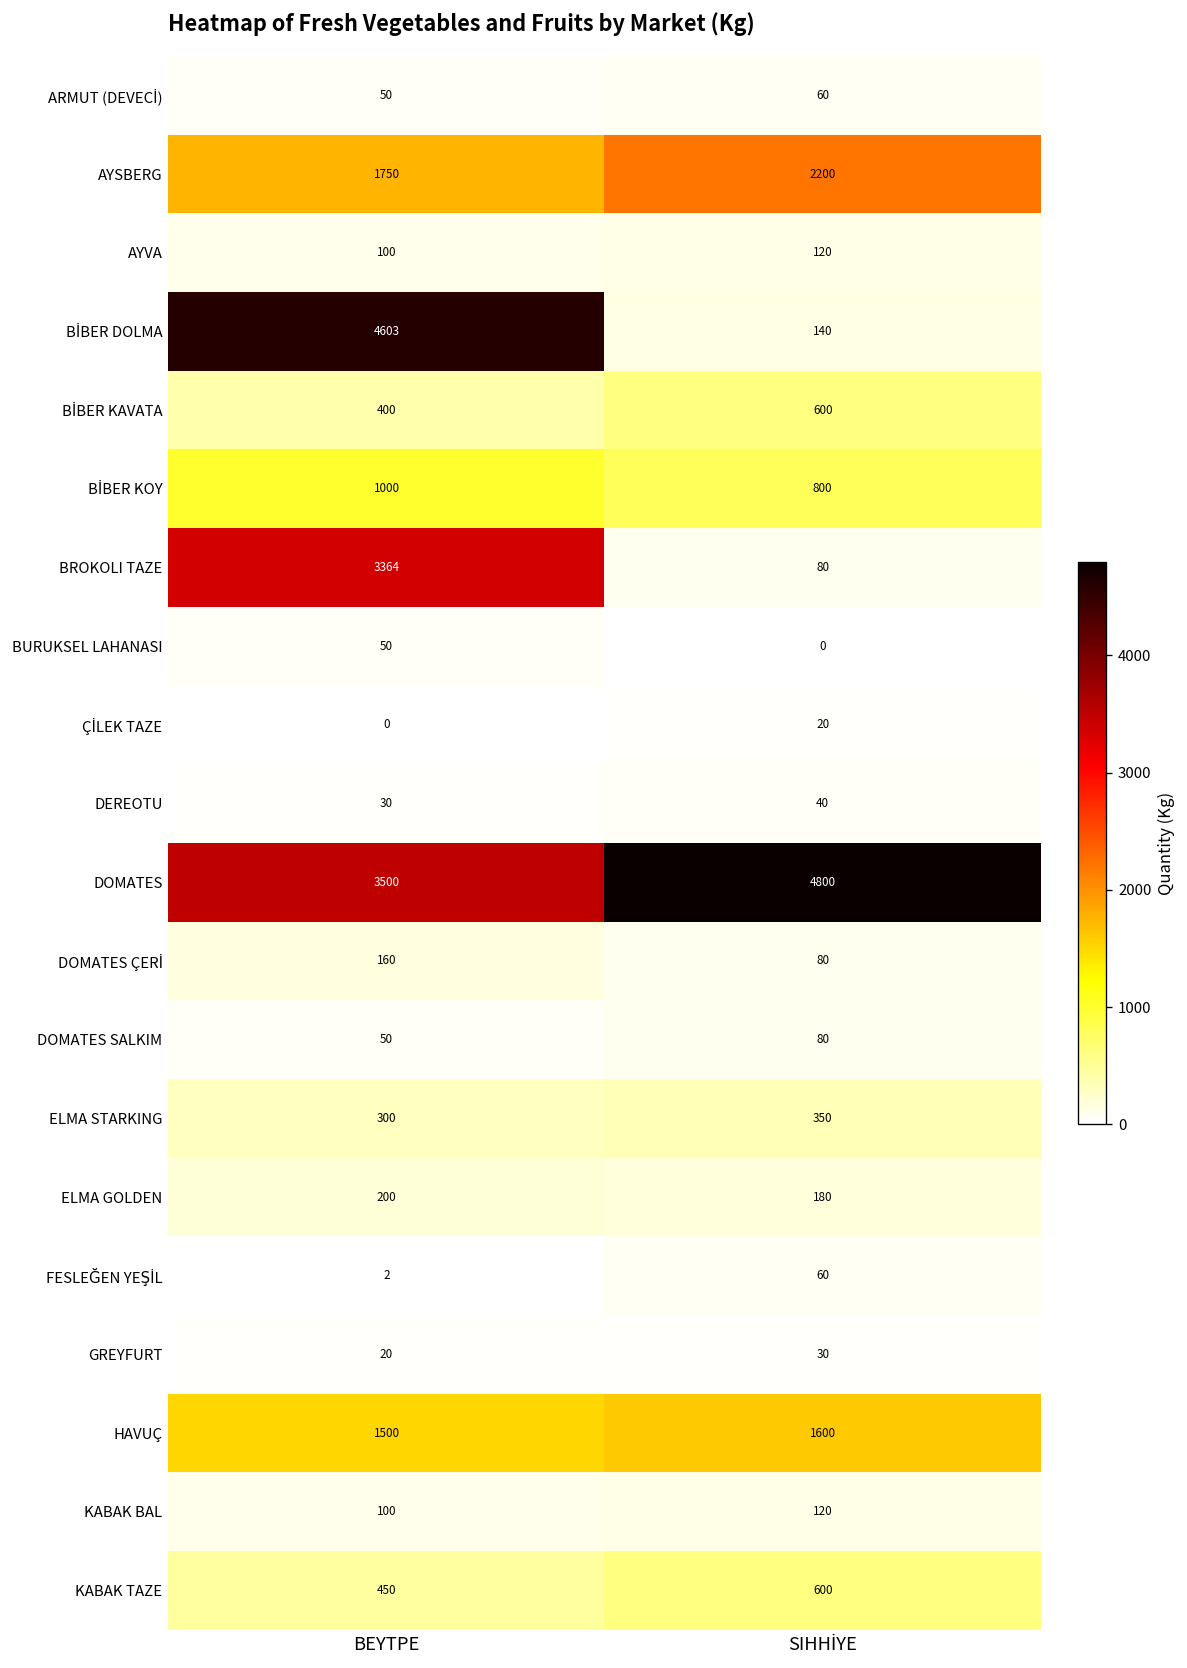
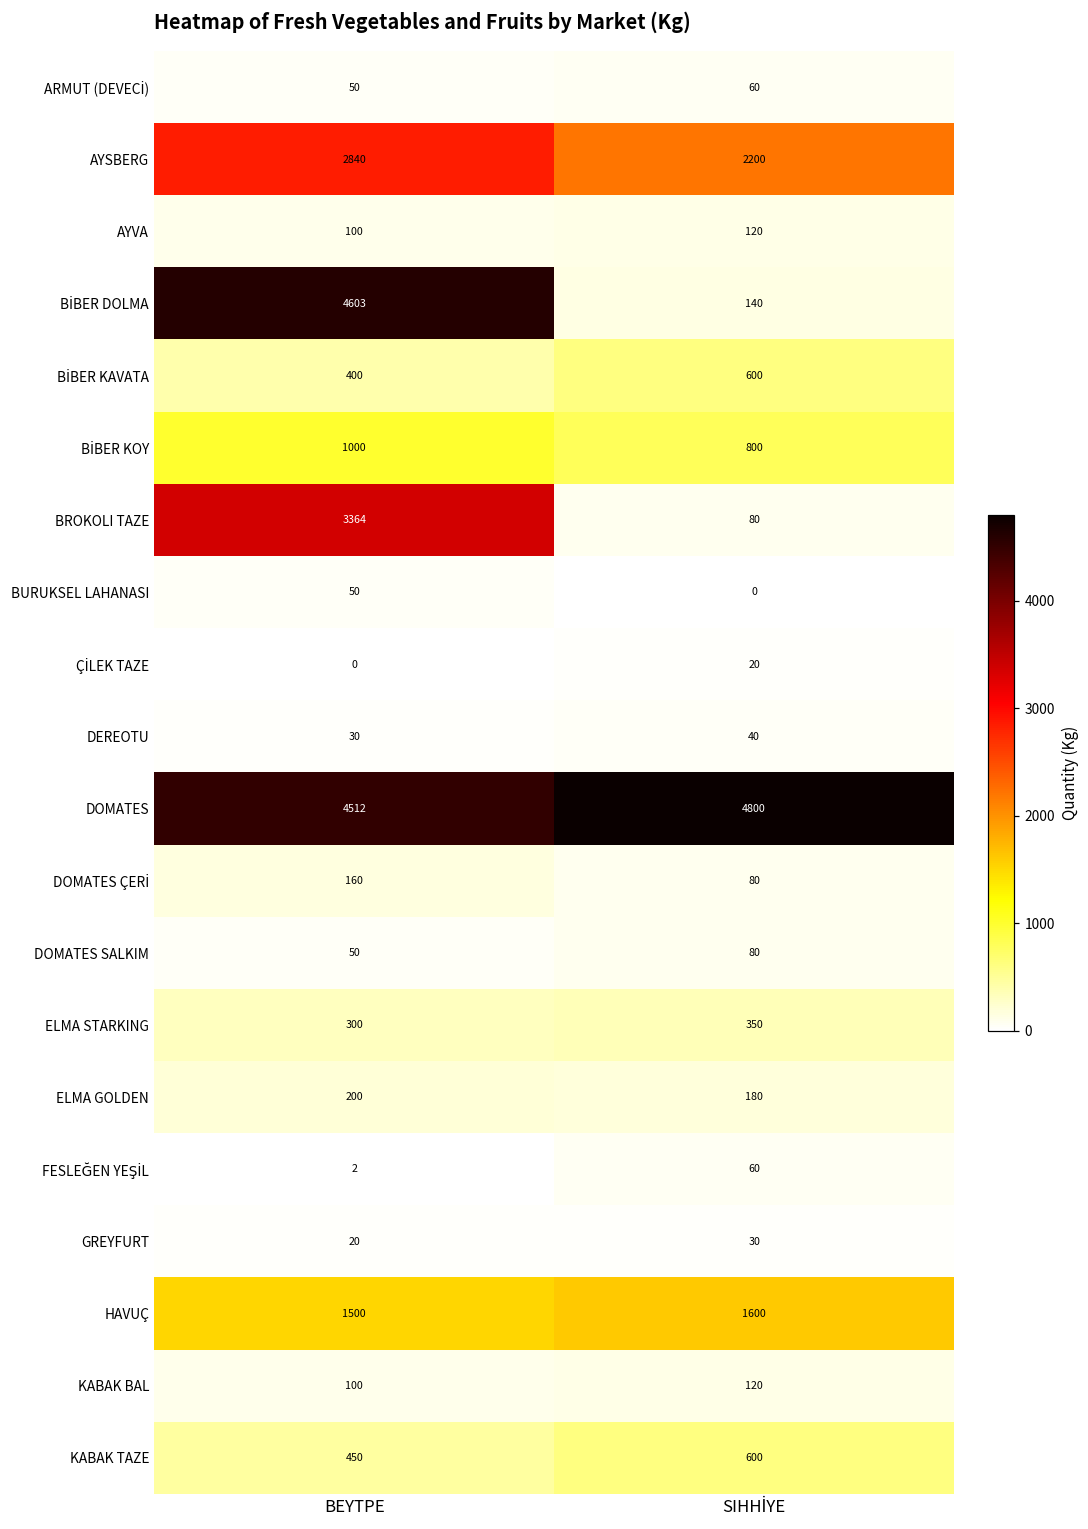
  {
    "ARMUT (DEVECİ)": {
      "BEYTPE": 50,
      "SIHHİYE": 60
    },
    "AYSBERG": {
-     "BEYTPE": 1750,
+     "BEYTPE": 2840,
      "SIHHİYE": 2200
    },
    "AYVA": {
      "BEYTPE": 100,
      "SIHHİYE": 120
    },
    "BİBER DOLMA": {
      "BEYTPE": 4603,
      "SIHHİYE": 140
    },
    "BİBER KAVATA": {
      "BEYTPE": 400,
      "SIHHİYE": 600
    },
    "BİBER KOY": {
      "BEYTPE": 1000,
      "SIHHİYE": 800
    },
    "BROKOLI TAZE": {
      "BEYTPE": 3364,
      "SIHHİYE": 80
    },
    "BURUKSEL LAHANASI": {
      "BEYTPE": 50,
      "SIHHİYE": 0
    },
    "ÇİLEK TAZE": {
      "BEYTPE": 0,
      "SIHHİYE": 20
    },
    "DEREOTU": {
      "BEYTPE": 30,
      "SIHHİYE": 40
    },
    "DOMATES": {
-     "BEYTPE": 3500,
+     "BEYTPE": 4512,
      "SIHHİYE": 4800
    },
    "DOMATES ÇERİ": {
      "BEYTPE": 160,
      "SIHHİYE": 80
    },
    "DOMATES SALKIM": {
      "BEYTPE": 50,
      "SIHHİYE": 80
    },
    "ELMA STARKING": {
      "BEYTPE": 300,
      "SIHHİYE": 350
    },
    "ELMA GOLDEN": {
      "BEYTPE": 200,
      "SIHHİYE": 180
    },
    "FESLEĞEN YEŞİL": {
      "BEYTPE": 2,
      "SIHHİYE": 60
    },
    "GREYFURT": {
      "BEYTPE": 20,
      "SIHHİYE": 30
    },
    "HAVUÇ": {
      "BEYTPE": 1500,
      "SIHHİYE": 1600
    },
    "KABAK BAL": {
      "BEYTPE": 100,
      "SIHHİYE": 120
    },
    "KABAK TAZE": {
      "BEYTPE": 450,
      "SIHHİYE": 600
    }
  }
